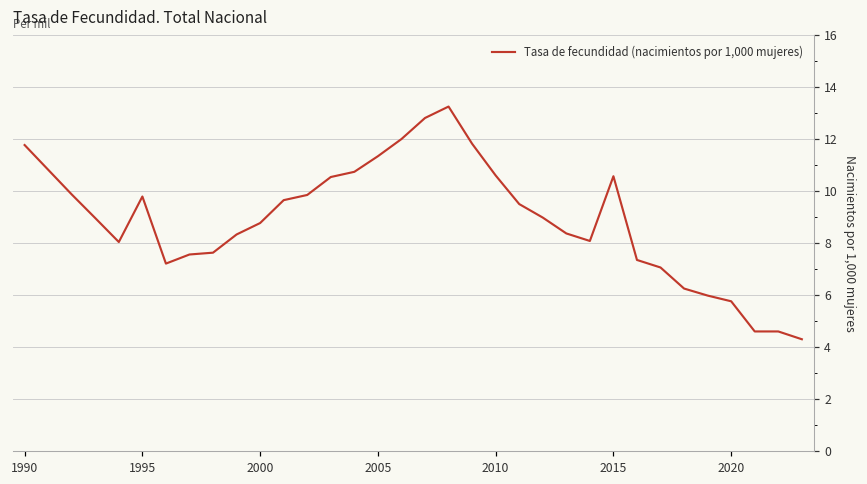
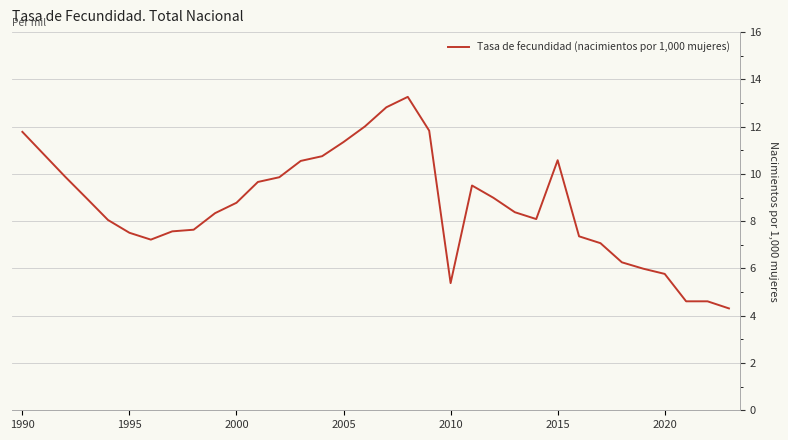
  {
    "1990": 11.8,
-   "1995": 9.8,
+   "1995": 7.5,
    "2000": 8.8,
    "2005": 11.4,
-   "2010": 10.6,
+   "2010": 5.4,
    "2015": 10.6,
    "2020": 5.8
  }
